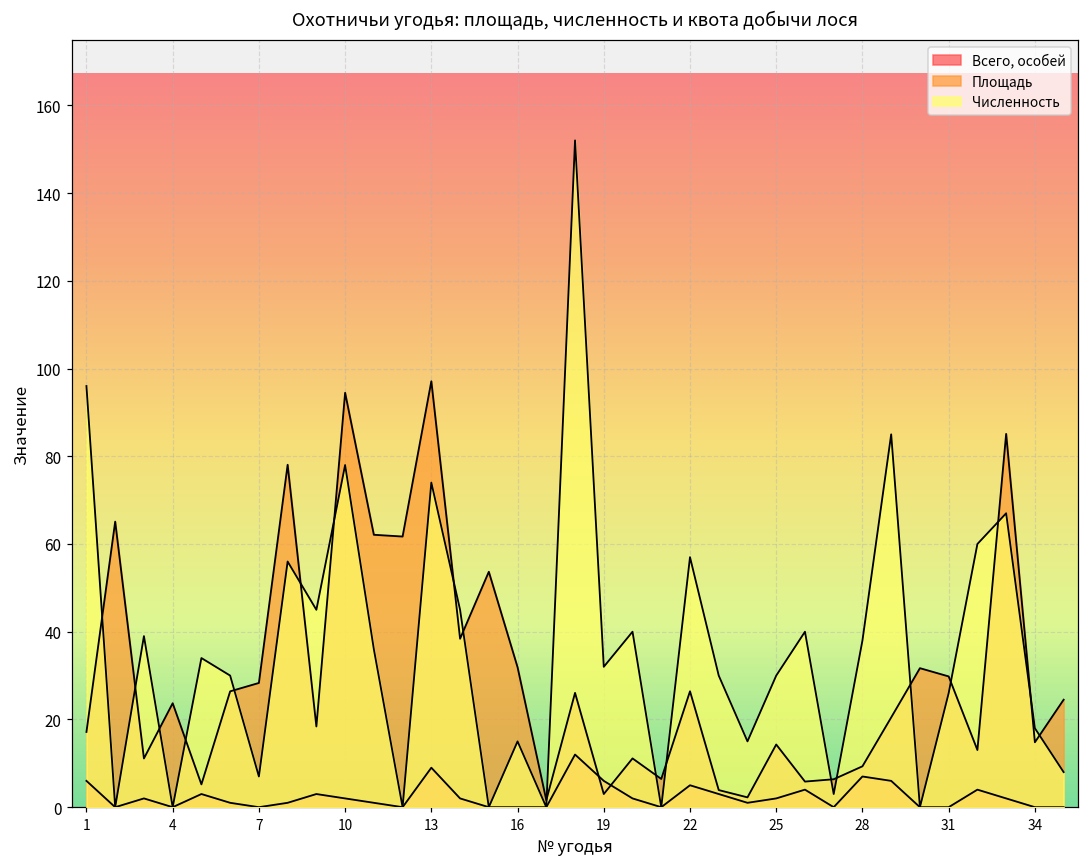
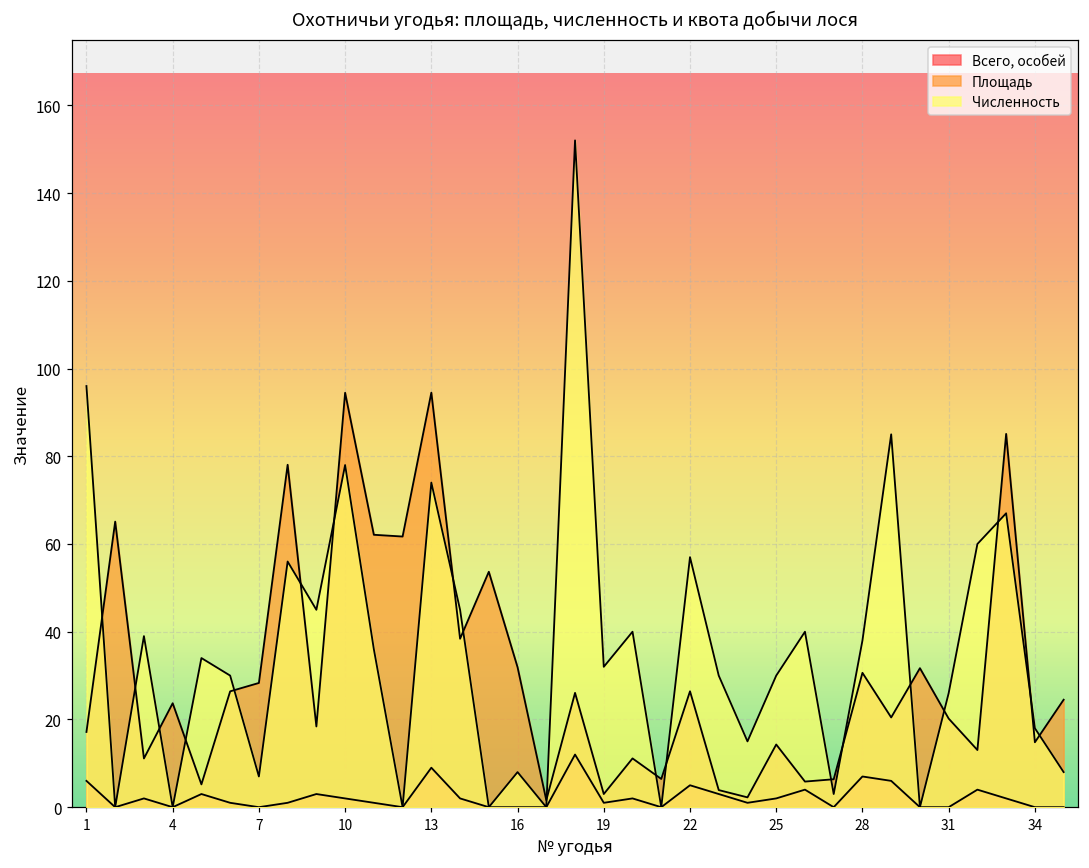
  {
    "Всего, особей": {
      "1": 6,
      "7": 0,
      "10": 2,
      "13": 9,
      "16": 0,
-     "19": 6,
+     "19": 1,
      "22": 5,
      "25": 2,
      "28": 7,
      "31": 0,
      "34": 0
    },
    "Площадь": {
      "1": 17,
      "4": 24,
      "7": 28,
      "10": 94,
-     "13": 97,
+     "13": 95,
      "16": 32,
      "19": 3,
      "22": 26,
      "25": 14,
-     "28": 9,
-     "31": 30,
+     "28": 31,
+     "31": 20,
      "34": 15
    },
    "Численность": {
      "1": 96,
      "7": 7,
      "10": 78,
      "13": 74,
-     "16": 15,
+     "16": 8,
      "19": 32,
      "22": 57,
      "25": 30,
      "28": 38,
      "31": 26,
      "34": 18
    }
  }
